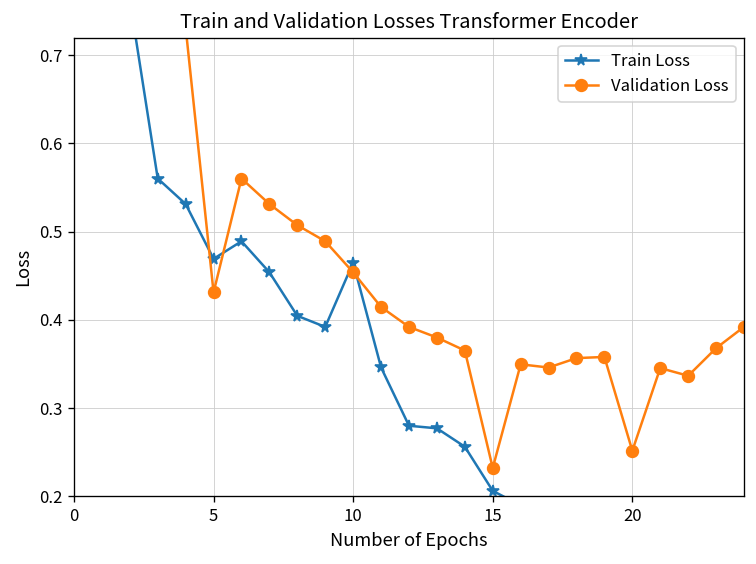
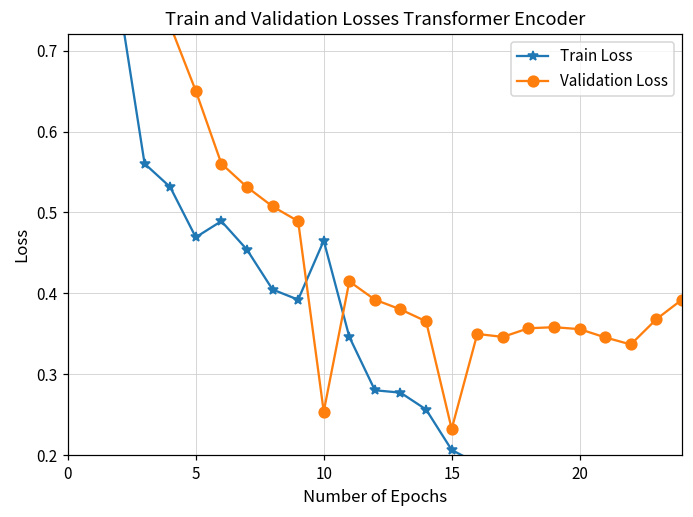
  {
    "Train Loss": {
      "5": 0.47,
      "10": 0.47,
      "15": 0.21
    },
    "Validation Loss": {
-     "5": 0.43,
-     "10": 0.45,
+     "5": 0.65,
+     "10": 0.25,
      "15": 0.23,
-     "20": 0.25
+     "20": 0.36
    }
  }
